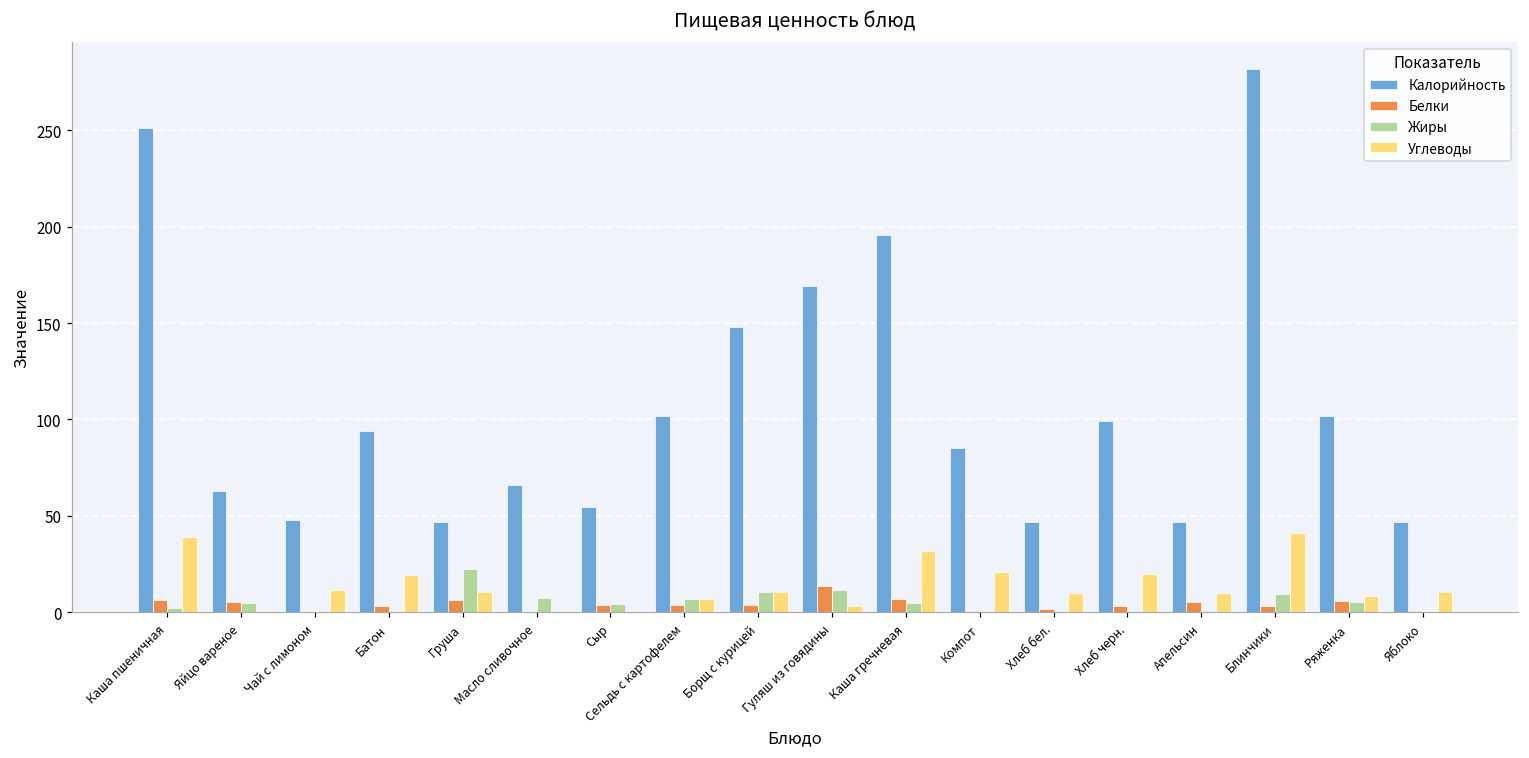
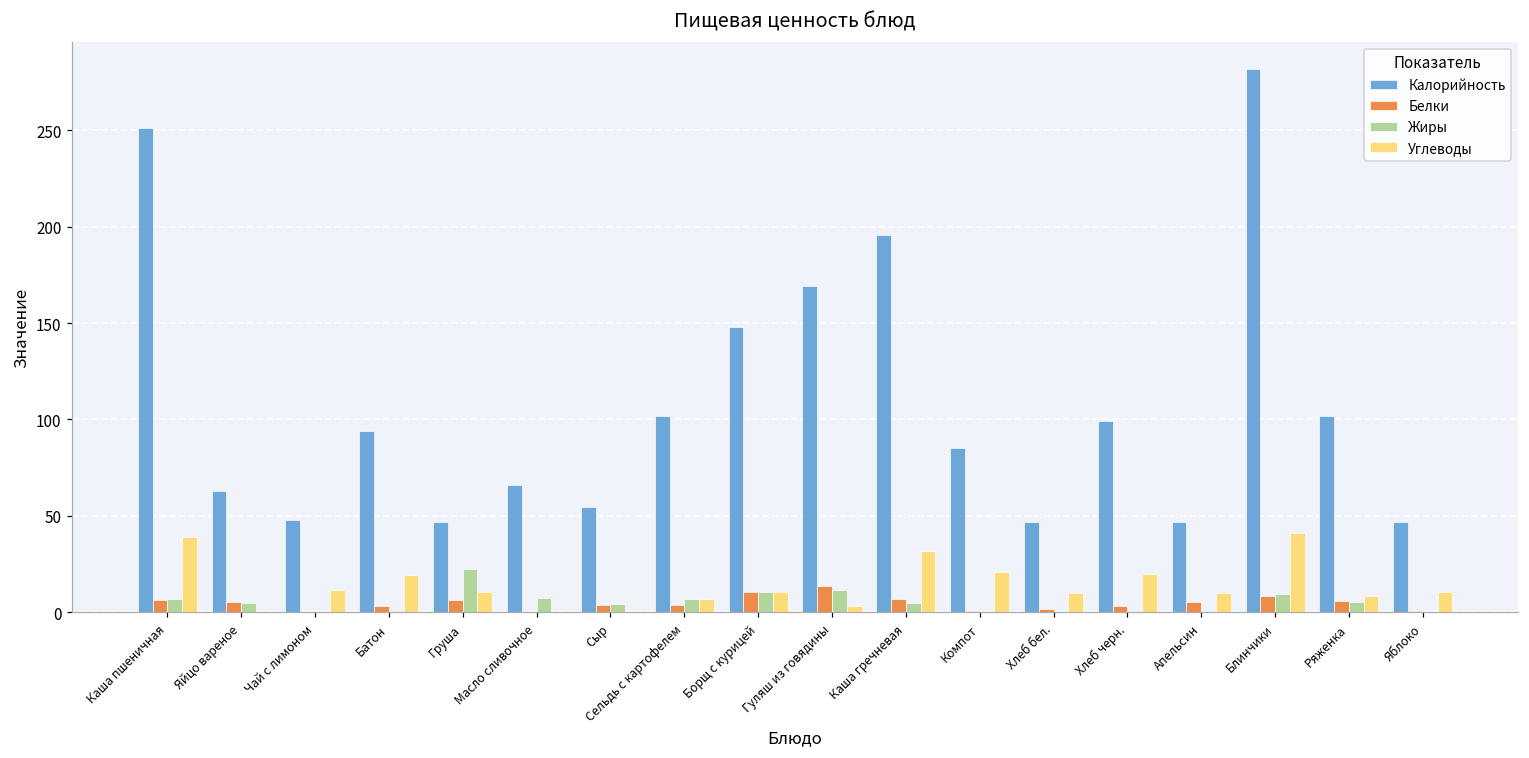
  {
    "Калорийность": {
      "Каша пшеничная": 251,
      "Яйцо вареное": 63,
      "Чай с лимоном": 48,
      "Батон": 94,
      "Груша": 47,
      "Масло сливочное": 66,
      "Сыр": 55,
      "Сельдь с картофелем": 102,
      "Борщ с курицей": 148,
      "Гуляш из говядины": 169,
      "Каша гречневая": 196,
      "Компот": 85,
      "Хлеб бел.": 47,
      "Хлеб черн.": 99,
      "Апельсин": 47,
      "Блинчики": 282,
      "Ряженка": 102,
      "Яблоко": 47
    },
    "Белки": {
      "Каша пшеничная": 6,
      "Яйцо вареное": 5,
      "Батон": 3,
      "Груша": 6,
      "Сыр": 3,
      "Сельдь с картофелем": 3,
-     "Борщ с курицей": 4,
+     "Борщ с курицей": 10,
      "Гуляш из говядины": 13,
      "Каша гречневая": 7,
      "Хлеб бел.": 2,
      "Хлеб черн.": 3,
      "Апельсин": 5,
-     "Блинчики": 3,
+     "Блинчики": 8,
      "Ряженка": 6
    },
    "Жиры": {
-     "Каша пшеничная": 2,
+     "Каша пшеничная": 7,
      "Яйцо вареное": 5,
      "Груша": 23,
      "Масло сливочное": 7,
      "Сыр": 4,
      "Сельдь с картофелем": 7,
      "Борщ с курицей": 10,
      "Гуляш из говядины": 11,
      "Каша гречневая": 5,
      "Блинчики": 9,
      "Ряженка": 5
    },
    "Углеводы": {
      "Каша пшеничная": 39,
      "Чай с лимоном": 12,
      "Батон": 19,
      "Груша": 10,
      "Сыр": 0,
      "Сельдь с картофелем": 7,
      "Борщ с курицей": 10,
      "Гуляш из говядины": 3,
      "Каша гречневая": 31,
      "Компот": 21,
      "Хлеб бел.": 10,
      "Хлеб черн.": 20,
      "Апельсин": 10,
      "Блинчики": 41,
      "Ряженка": 8,
      "Яблоко": 10
    }
  }
